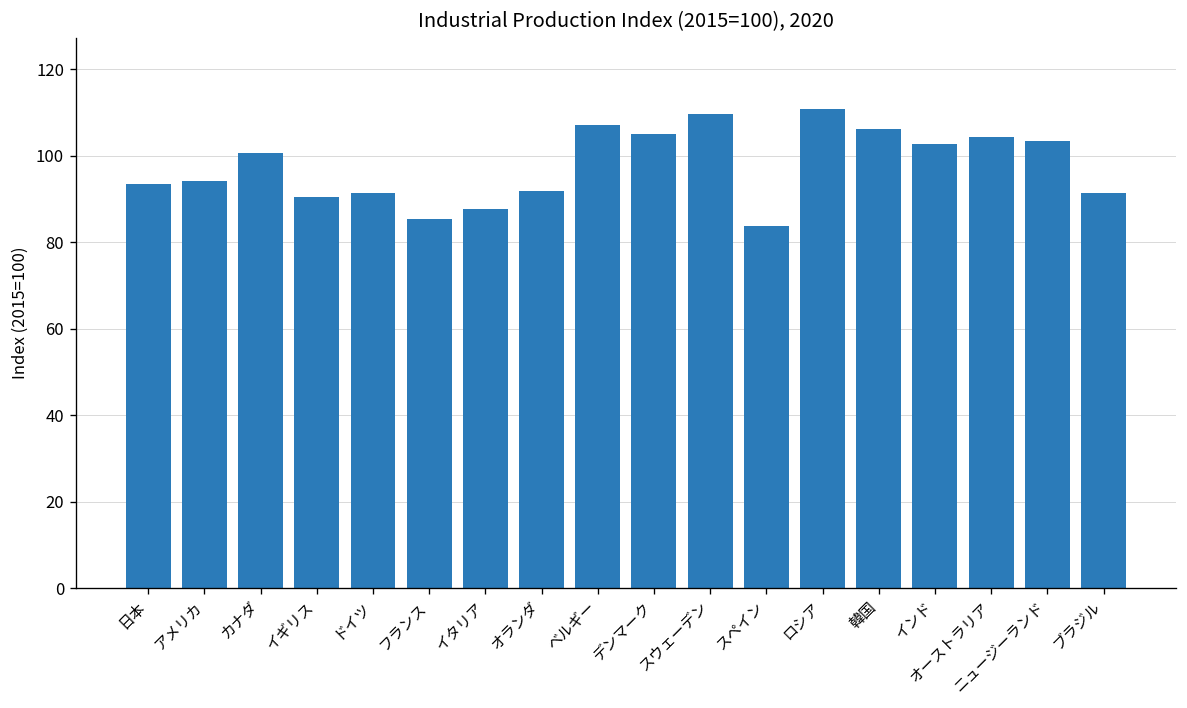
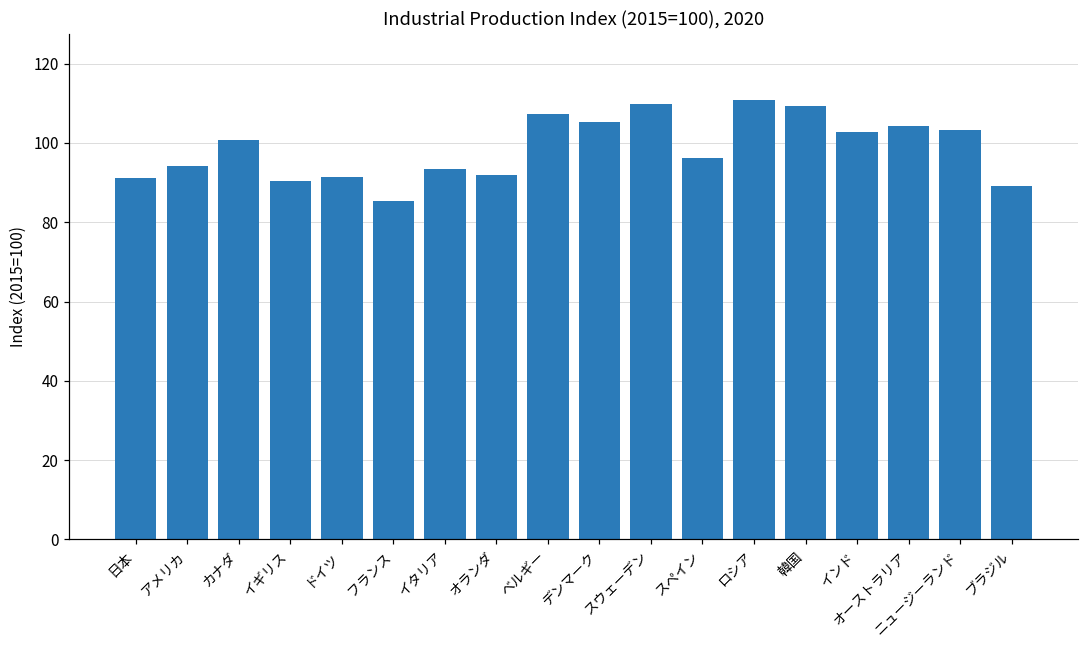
  {
-   "日本": 93,
+   "日本": 91,
    "アメリカ": 94,
    "カナダ": 101,
    "イギリス": 90,
    "ドイツ": 91,
    "フランス": 85,
-   "イタリア": 88,
+   "イタリア": 94,
    "オランダ": 92,
    "ベルギー": 107,
    "デンマーク": 105,
    "スウェーデン": 110,
-   "スペイン": 84,
+   "スペイン": 96,
    "ロシア": 111,
-   "韓国": 106,
+   "韓国": 109,
    "インド": 103,
    "オーストラリア": 104,
    "ニュージーランド": 103,
-   "ブラジル": 92
+   "ブラジル": 89
  }
